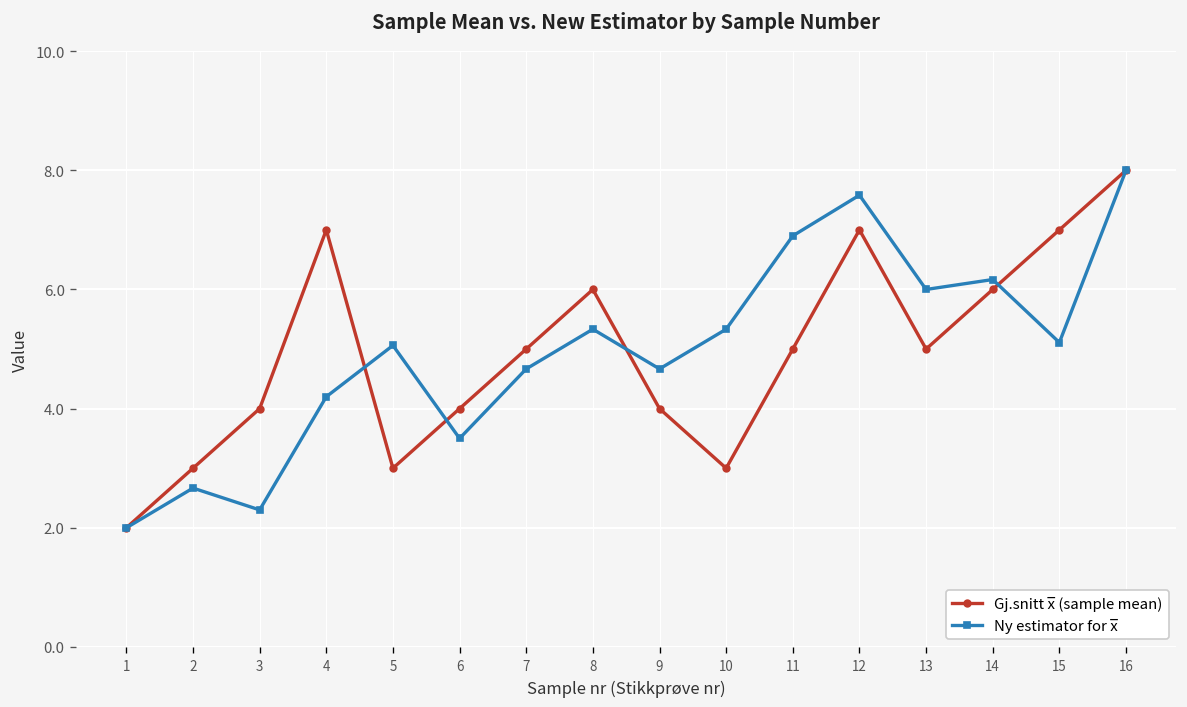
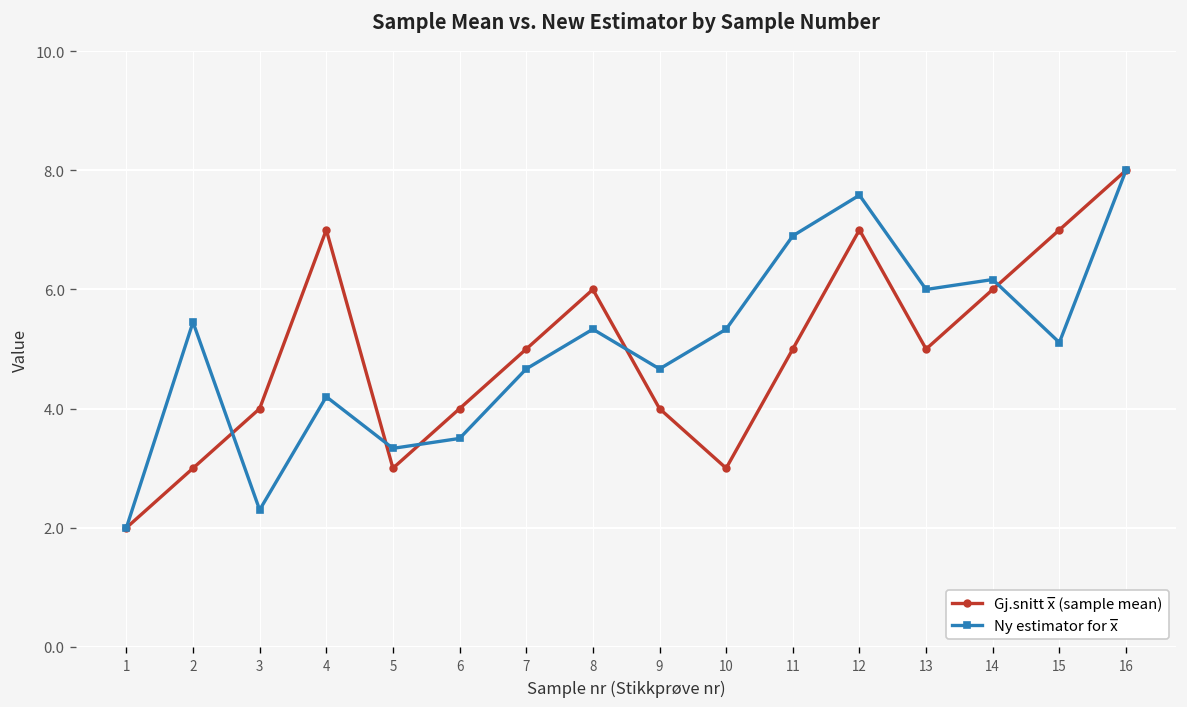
  {
    "Gj.snitt x̅ (sample mean)": {
      "2": 3.0,
      "3": 4.0,
      "4": 7.0,
      "5": 3.0,
      "6": 4.0,
      "7": 5.0,
      "8": 6.0,
      "9": 4.0,
      "10": 3.0,
      "11": 5.0,
      "12": 7.0,
      "13": 5.0,
      "14": 6.0,
      "15": 7.0
    },
    "Ny estimator for x̅": {
-     "2": 2.7,
+     "2": 5.5,
      "3": 2.3,
      "4": 4.2,
-     "5": 5.1,
+     "5": 3.3,
      "6": 3.5,
      "7": 4.7,
      "8": 5.3,
      "9": 4.7,
      "10": 5.3,
      "11": 6.9,
      "12": 7.6,
      "13": 6.0,
      "14": 6.2,
      "15": 5.1
    }
  }
